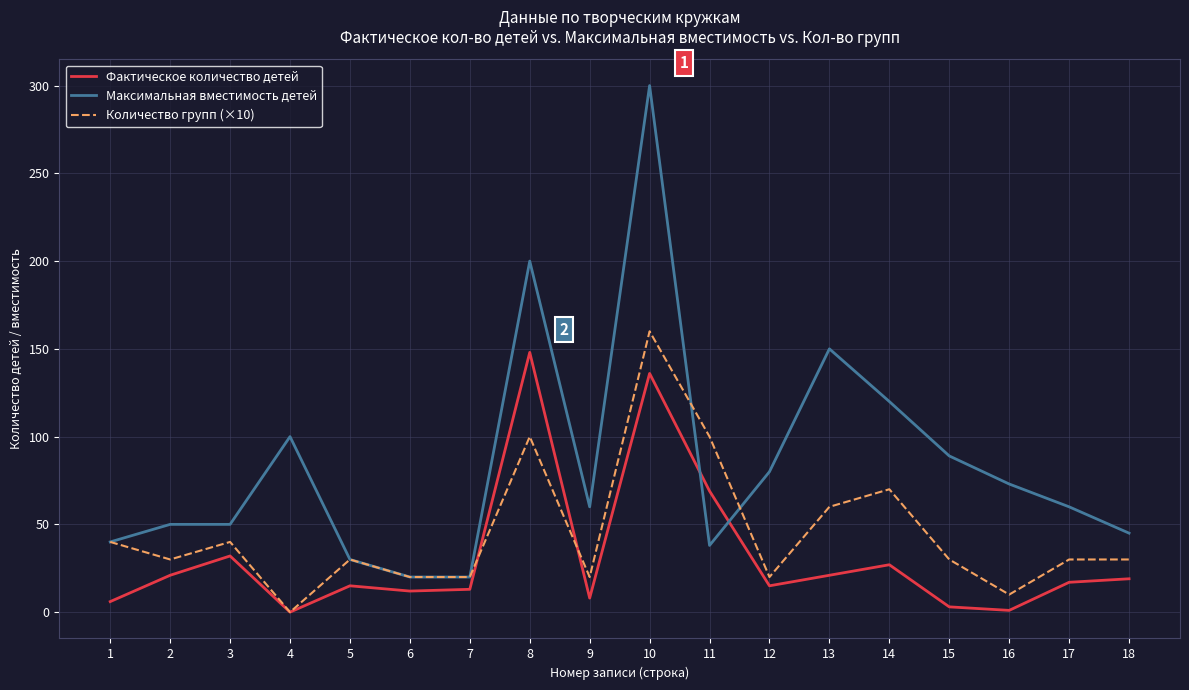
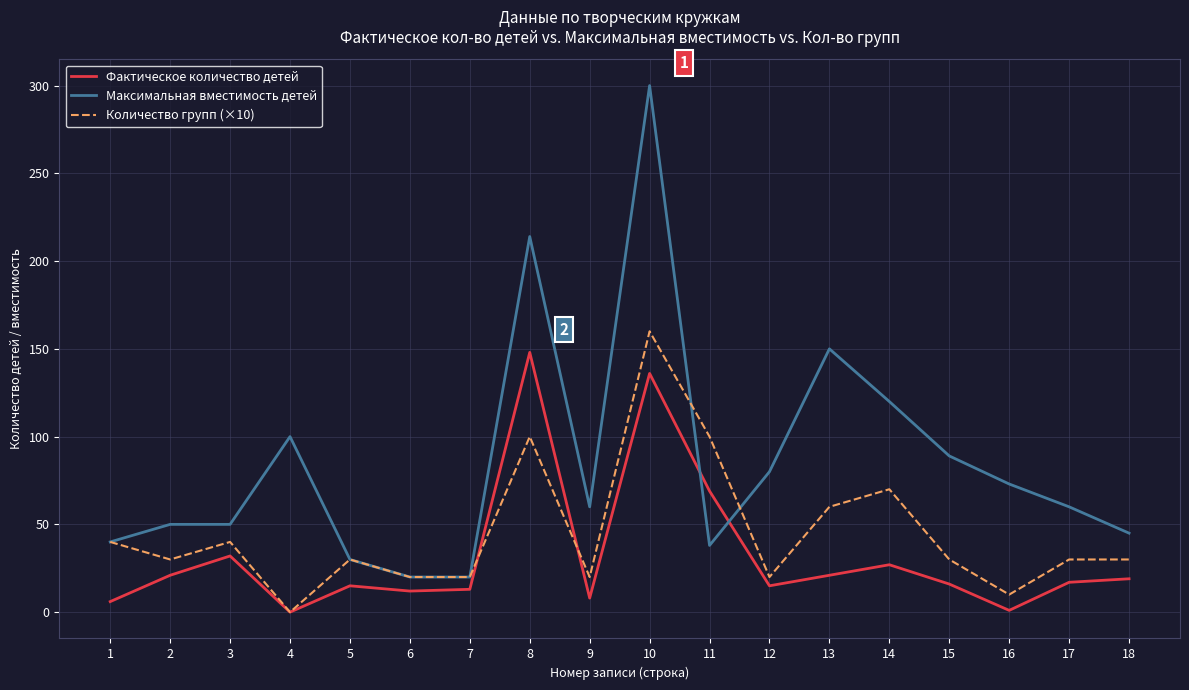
  {
    "Фактическое количество детей": {
      "1": 6,
      "2": 21,
      "3": 32,
      "5": 15,
      "6": 12,
      "7": 13,
      "8": 148,
      "9": 8,
      "10": 136,
      "11": 69,
      "12": 15,
      "13": 21,
      "14": 27,
-     "15": 3,
+     "15": 16,
      "16": 1,
      "17": 17,
      "18": 19
    },
    "Максимальная вместимость детей": {
      "2": 50,
      "3": 50,
      "4": 100,
-     "8": 200,
+     "8": 214,
      "9": 60,
      "10": 300,
      "11": 38,
      "12": 80,
      "13": 150,
      "14": 120,
      "15": 89,
      "16": 73,
      "17": 60,
      "18": 45
    },
    "Количество групп (×10)": {
      "2": 30,
      "3": 40,
      "8": 100,
      "9": 20,
      "10": 160,
      "11": 100,
      "12": 20,
      "13": 60,
      "14": 70,
      "15": 30,
      "16": 10,
      "17": 30,
      "18": 30
    }
  }
